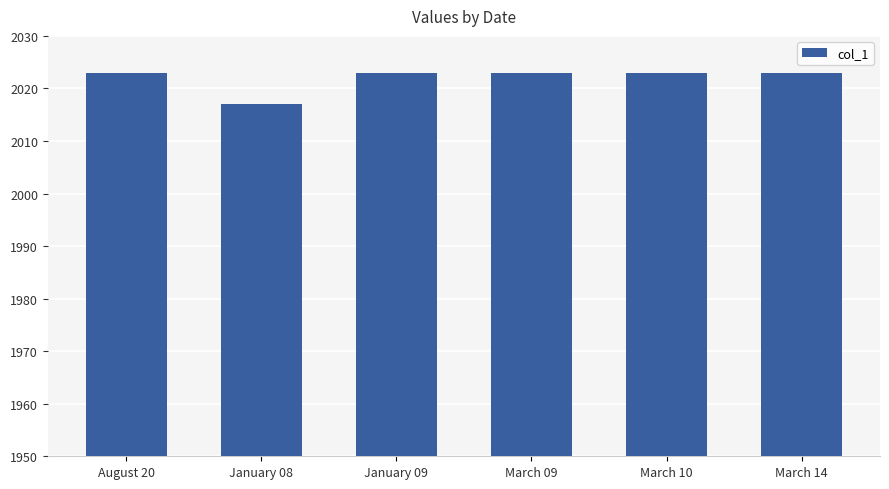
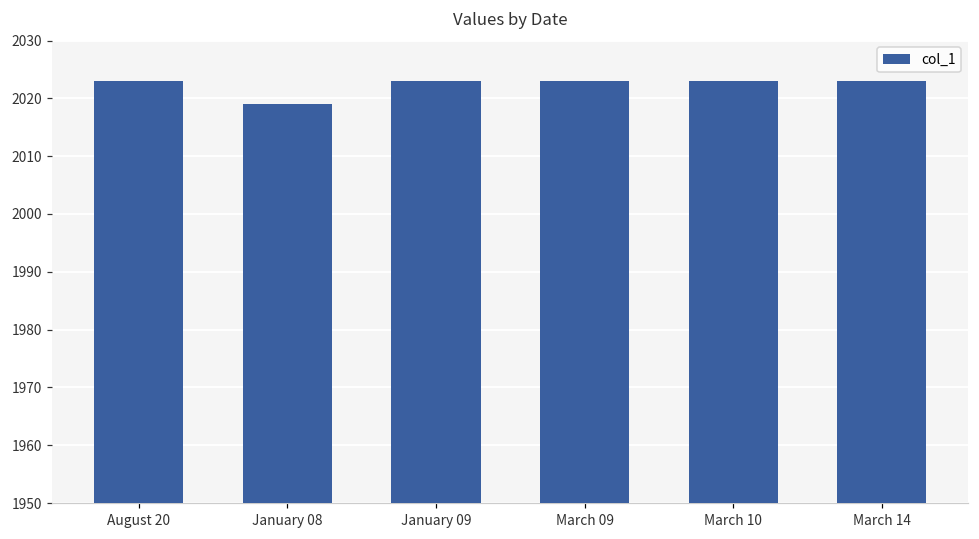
  {
    "August 20": 2023,
-   "January 08": 2017,
+   "January 08": 2019,
    "January 09": 2023,
    "March 09": 2023,
    "March 10": 2023,
    "March 14": 2023
  }
